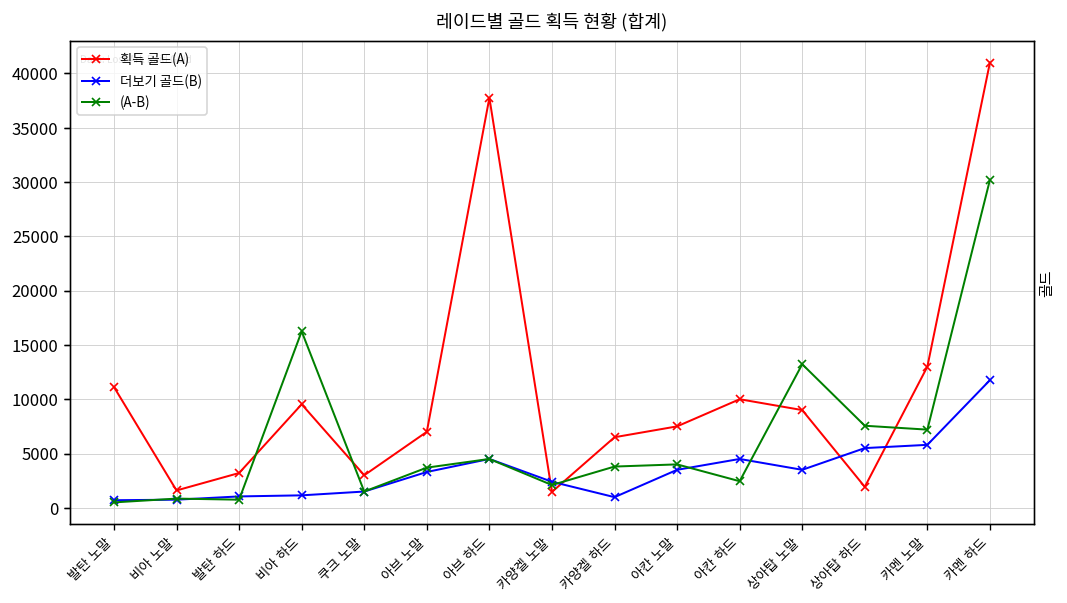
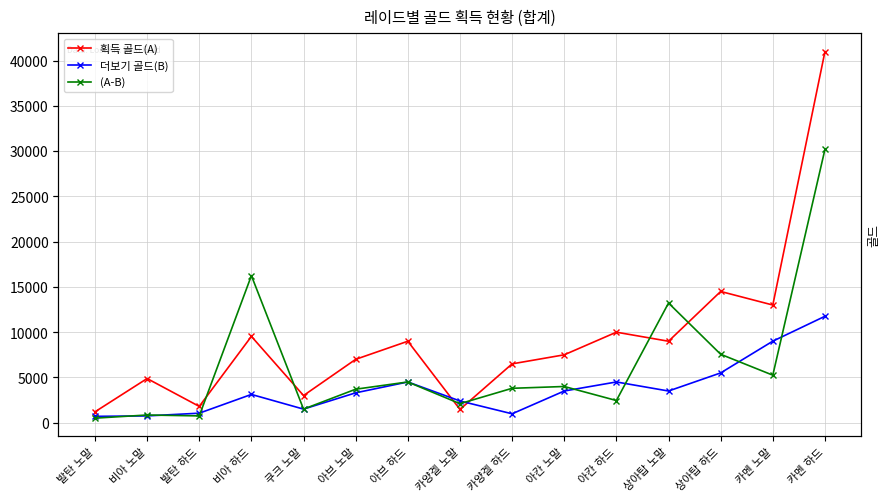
  {
    "획득 골드(A)": {
-     "발탄 노말": 11000,
-     "비아 노말": 2000,
-     "발탄 하드": 3000,
+     "발탄 노말": 1000,
+     "비아 노말": 5000,
+     "발탄 하드": 2000,
      "비아 하드": 10000,
      "쿠크 노말": 3000,
      "아브 노말": 7000,
-     "아브 하드": 38000,
+     "아브 하드": 9000,
      "카양겔 노말": 1000,
      "카양겔 하드": 7000,
      "아칸 노말": 8000,
      "아칸 하드": 10000,
      "상아탑 노말": 9000,
-     "상아탑 하드": 2000,
+     "상아탑 하드": 15000,
      "카멘 노말": 13000,
      "카멘 하드": 41000
    },
    "더보기 골드(B)": {
      "발탄 하드": 1000,
-     "비아 하드": 1000,
+     "비아 하드": 3000,
      "아브 노말": 3000,
      "카양겔 노말": 2000,
      "카양겔 하드": 1000,
      "아칸 노말": 4000,
      "아칸 하드": 5000,
      "상아탑 노말": 4000,
      "상아탑 하드": 6000,
-     "카멘 노말": 6000,
+     "카멘 노말": 9000,
      "카멘 하드": 12000
    },
    "(A-B)": {
      "발탄 하드": 1000,
      "비아 하드": 16000,
      "아브 노말": 4000,
      "카양겔 노말": 2000,
      "카양겔 하드": 4000,
      "아칸 노말": 4000,
      "아칸 하드": 2000,
      "상아탑 노말": 13000,
      "상아탑 하드": 8000,
-     "카멘 노말": 7000,
+     "카멘 노말": 5000,
      "카멘 하드": 30000
    }
  }
